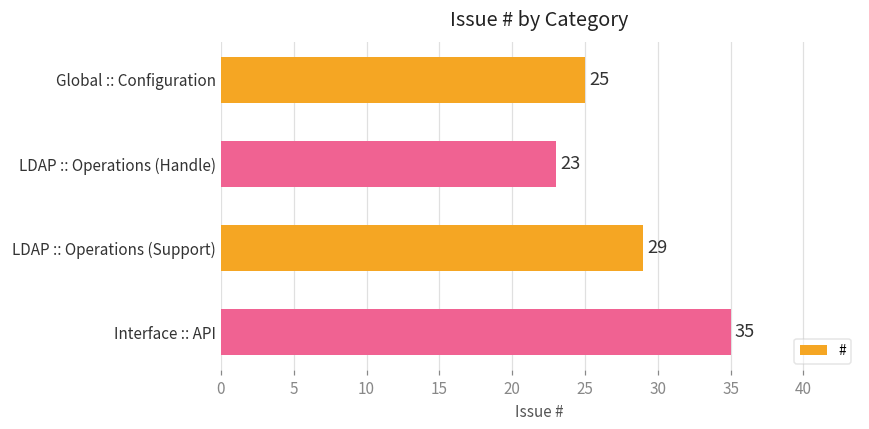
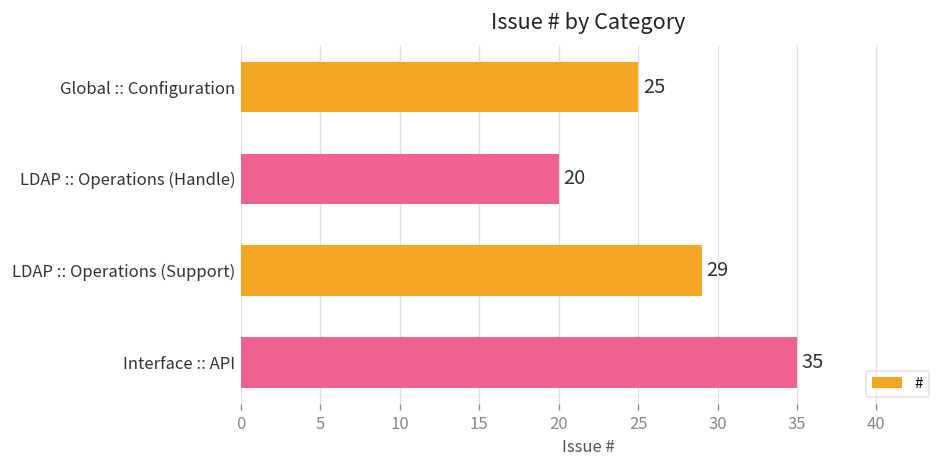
  {
    "Global :: Configuration": 25,
-   "LDAP :: Operations (Handle)": 23,
+   "LDAP :: Operations (Handle)": 20,
    "LDAP :: Operations (Support)": 29,
    "Interface :: API": 35
  }
